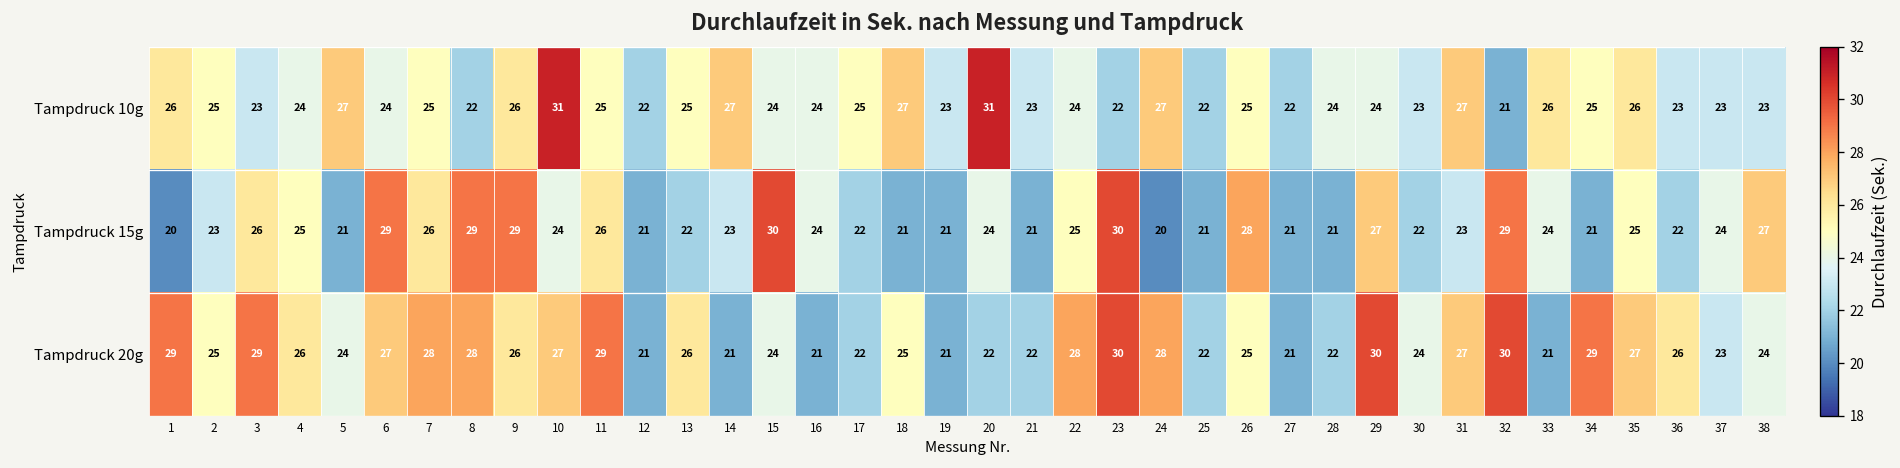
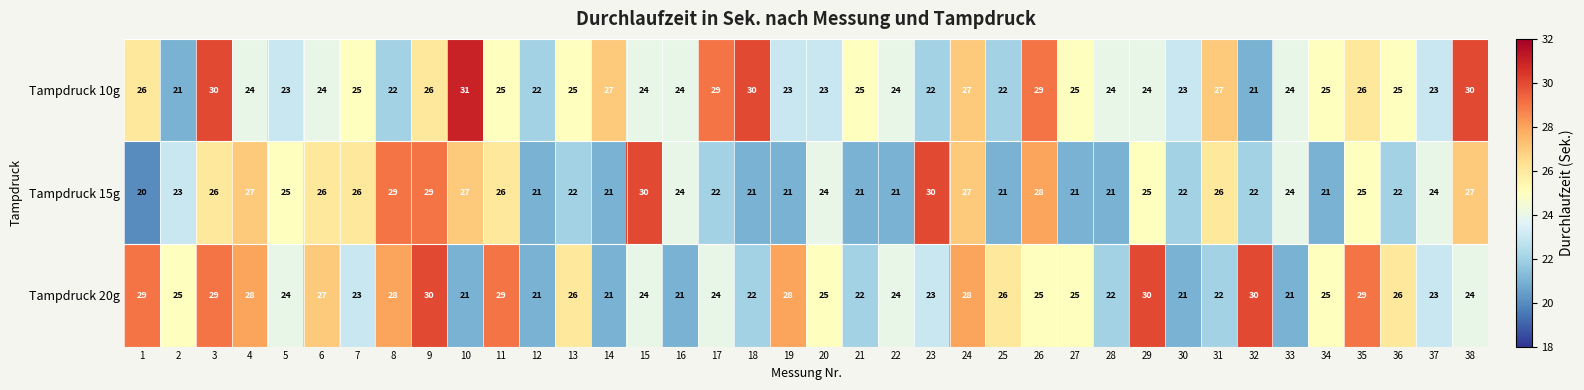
  {
    "Tampdruck 10g": {
      "1": 26,
-     "2": 25,
-     "3": 23,
+     "2": 21,
+     "3": 30,
      "4": 24,
-     "5": 27,
+     "5": 23,
      "6": 24,
      "7": 25,
      "8": 22,
      "9": 26,
      "10": 31,
      "11": 25,
      "12": 22,
      "13": 25,
      "14": 27,
      "15": 24,
      "16": 24,
-     "17": 25,
-     "18": 27,
+     "17": 29,
+     "18": 30,
      "19": 23,
-     "20": 31,
-     "21": 23,
+     "20": 23,
+     "21": 25,
      "22": 24,
      "23": 22,
      "24": 27,
      "25": 22,
-     "26": 25,
-     "27": 22,
+     "26": 29,
+     "27": 25,
      "28": 24,
      "29": 24,
      "30": 23,
      "31": 27,
      "32": 21,
-     "33": 26,
+     "33": 24,
      "34": 25,
      "35": 26,
-     "36": 23,
+     "36": 25,
      "37": 23,
-     "38": 23
+     "38": 30
    },
    "Tampdruck 15g": {
      "1": 20,
      "2": 23,
      "3": 26,
-     "4": 25,
-     "5": 21,
-     "6": 29,
+     "4": 27,
+     "5": 25,
+     "6": 26,
      "7": 26,
      "8": 29,
      "9": 29,
-     "10": 24,
+     "10": 27,
      "11": 26,
      "12": 21,
      "13": 22,
-     "14": 23,
+     "14": 21,
      "15": 30,
      "16": 24,
      "17": 22,
      "18": 21,
      "19": 21,
      "20": 24,
      "21": 21,
-     "22": 25,
+     "22": 21,
      "23": 30,
-     "24": 20,
+     "24": 27,
      "25": 21,
      "26": 28,
      "27": 21,
      "28": 21,
-     "29": 27,
+     "29": 25,
      "30": 22,
-     "31": 23,
-     "32": 29,
+     "31": 26,
+     "32": 22,
      "33": 24,
      "34": 21,
      "35": 25,
      "36": 22,
      "37": 24,
      "38": 27
    },
    "Tampdruck 20g": {
      "1": 29,
      "2": 25,
      "3": 29,
-     "4": 26,
+     "4": 28,
      "5": 24,
      "6": 27,
-     "7": 28,
+     "7": 23,
      "8": 28,
-     "9": 26,
-     "10": 27,
+     "9": 30,
+     "10": 21,
      "11": 29,
      "12": 21,
      "13": 26,
      "14": 21,
      "15": 24,
      "16": 21,
-     "17": 22,
-     "18": 25,
-     "19": 21,
-     "20": 22,
+     "17": 24,
+     "18": 22,
+     "19": 28,
+     "20": 25,
      "21": 22,
-     "22": 28,
-     "23": 30,
+     "22": 24,
+     "23": 23,
      "24": 28,
-     "25": 22,
+     "25": 26,
      "26": 25,
-     "27": 21,
+     "27": 25,
      "28": 22,
      "29": 30,
-     "30": 24,
-     "31": 27,
+     "30": 21,
+     "31": 22,
      "32": 30,
      "33": 21,
-     "34": 29,
-     "35": 27,
+     "34": 25,
+     "35": 29,
      "36": 26,
      "37": 23,
      "38": 24
    }
  }
